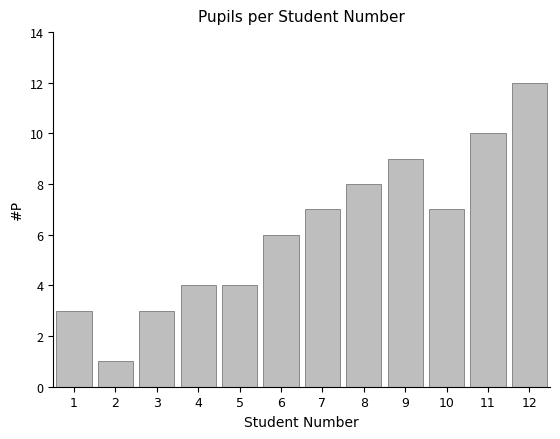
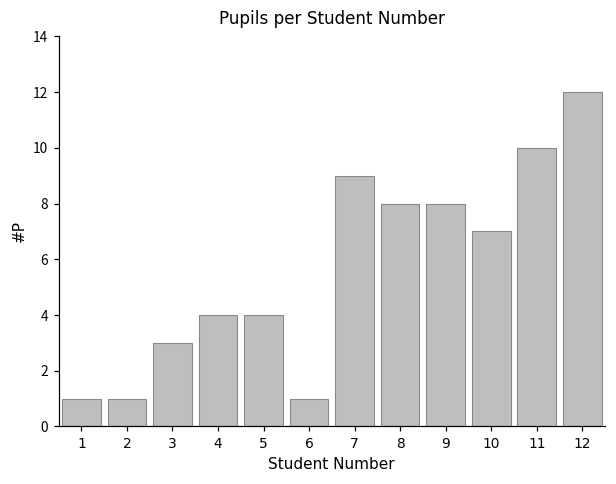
  {
-   "1": 3,
+   "1": 1,
    "2": 1,
    "3": 3,
    "4": 4,
    "5": 4,
-   "6": 6,
-   "7": 7,
+   "6": 1,
+   "7": 9,
    "8": 8,
-   "9": 9,
+   "9": 8,
    "10": 7,
    "11": 10,
    "12": 12
  }
